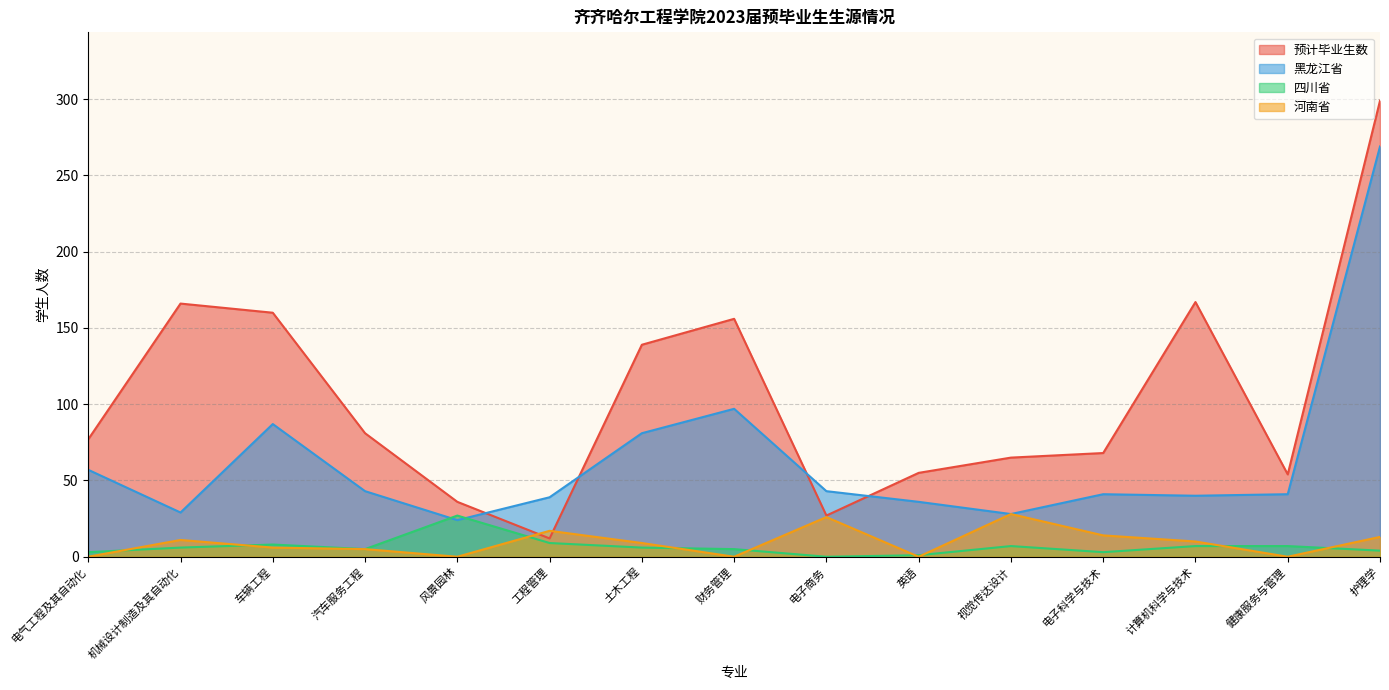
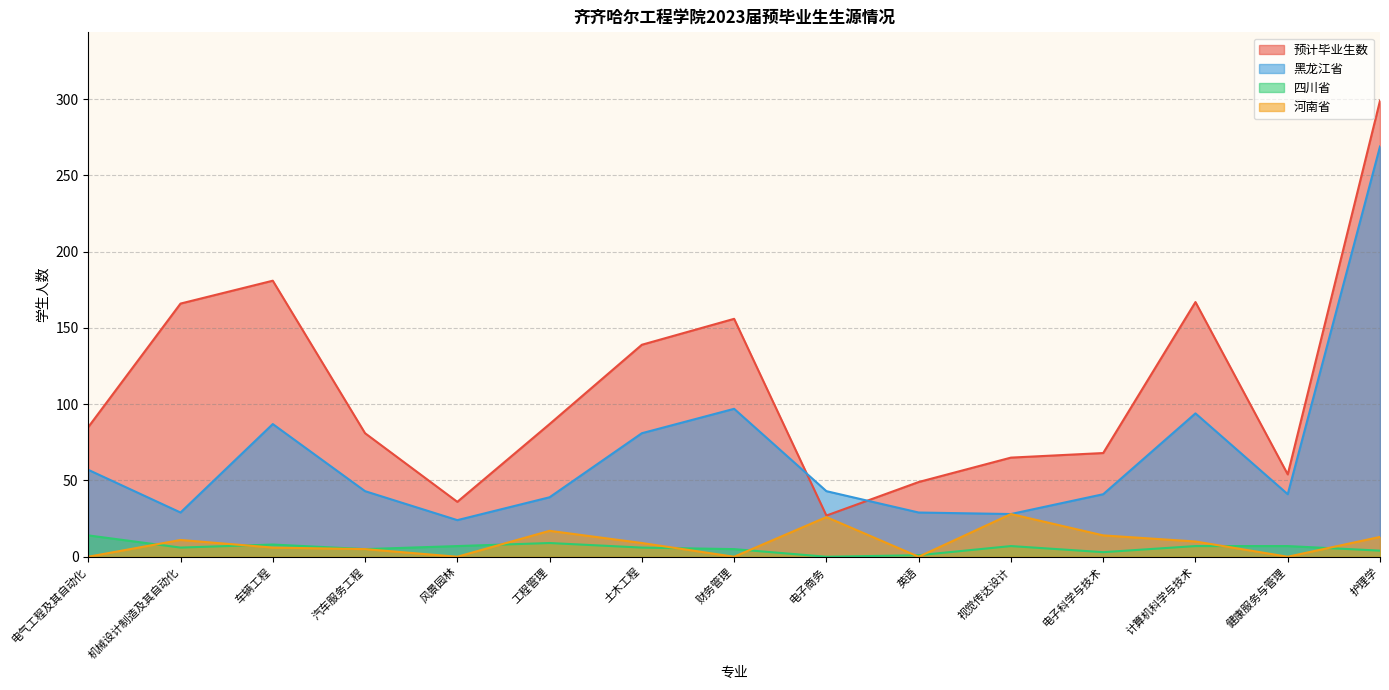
  {
    "预计毕业生数": {
-     "电气工程及其自动化": 77,
+     "电气工程及其自动化": 85,
      "机械设计制造及其自动化": 166,
-     "车辆工程": 160,
+     "车辆工程": 181,
      "汽车服务工程": 81,
      "风景园林": 36,
-     "工程管理": 12,
+     "工程管理": 87,
      "土木工程": 139,
      "财务管理": 156,
-     "英语": 55,
+     "英语": 49,
      "视觉传达设计": 65,
      "电子科学与技术": 68,
      "计算机科学与技术": 167,
      "健康服务与管理": 54,
      "护理学": 299
    },
    "黑龙江省": {
      "电气工程及其自动化": 57,
      "机械设计制造及其自动化": 29,
      "车辆工程": 87,
      "汽车服务工程": 43,
      "风景园林": 24,
      "工程管理": 39,
      "土木工程": 81,
      "财务管理": 97,
      "电子商务": 43,
-     "英语": 36,
+     "英语": 29,
      "电子科学与技术": 41,
-     "计算机科学与技术": 40,
+     "计算机科学与技术": 94,
      "健康服务与管理": 41,
      "护理学": 269
    },
    "四川省": {
-     "电气工程及其自动化": 3,
+     "电气工程及其自动化": 14,
      "机械设计制造及其自动化": 6,
      "车辆工程": 8,
-     "风景园林": 27,
+     "风景园林": 7,
      "工程管理": 9,
      "土木工程": 6,
      "财务管理": 5,
      "电子商务": 0,
      "视觉传达设计": 7,
      "电子科学与技术": 3,
      "计算机科学与技术": 7,
      "健康服务与管理": 7,
      "护理学": 4
    },
    "河南省": {
      "电气工程及其自动化": 0,
      "机械设计制造及其自动化": 11,
      "车辆工程": 6,
      "风景园林": 0,
      "工程管理": 17,
      "土木工程": 9,
      "财务管理": 0,
      "电子科学与技术": 14,
      "计算机科学与技术": 10,
      "健康服务与管理": 0,
      "护理学": 13
    }
  }
